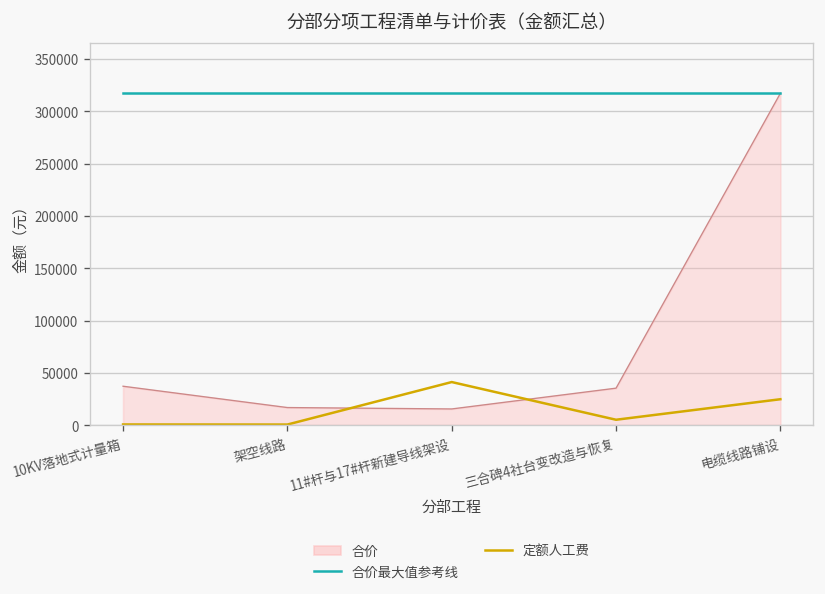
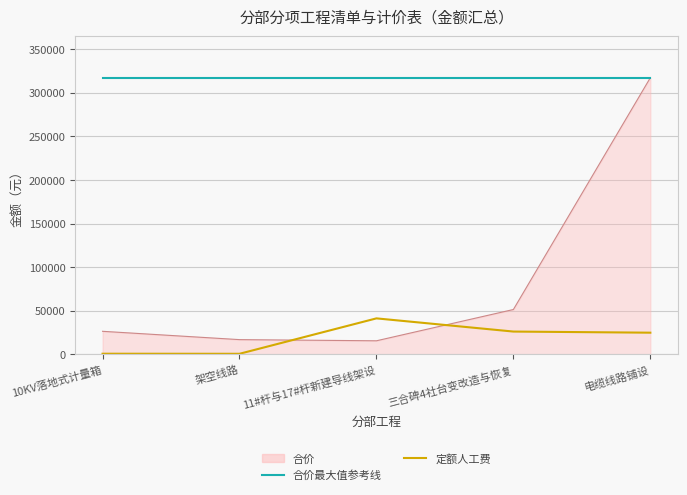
  {
    "合价": {
-     "10KV落地式计量箱": 40000,
+     "10KV落地式计量箱": 30000,
      "架空线路": 20000,
      "11#杆与17#杆新建导线架设": 20000,
-     "三合碑4社台变改造与恢复": 40000
+     "三合碑4社台变改造与恢复": 50000
    },
    "合价最大值参考线": {
      "10KV落地式计量箱": 320000,
      "架空线路": 320000,
      "11#杆与17#杆新建导线架设": 320000,
      "三合碑4社台变改造与恢复": 320000
    },
    "定额人工费": {
      "10KV落地式计量箱": 0,
      "架空线路": 0,
      "11#杆与17#杆新建导线架设": 40000,
-     "三合碑4社台变改造与恢复": 10000,
+     "三合碑4社台变改造与恢复": 30000,
      "电缆线路铺设": 20000
    }
  }
